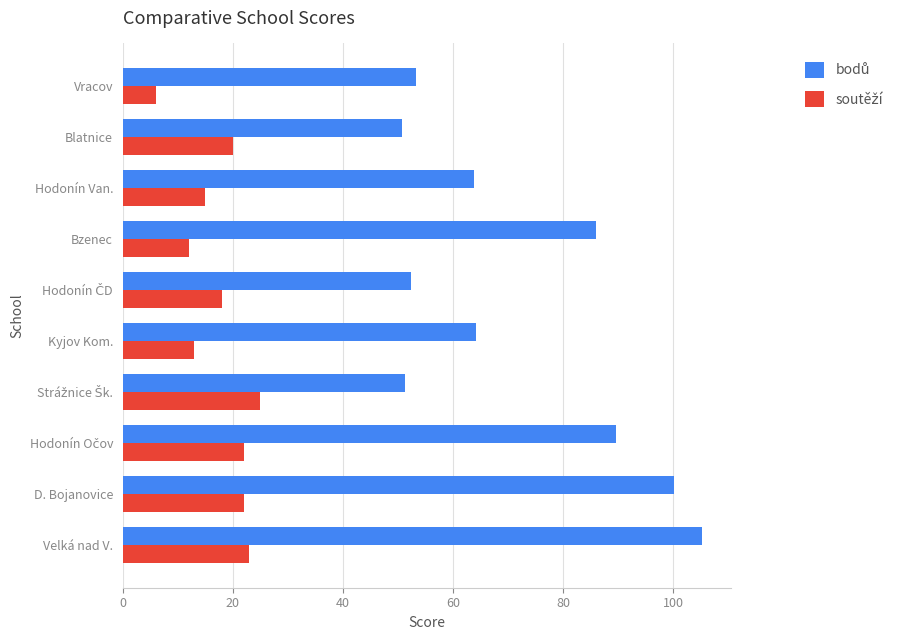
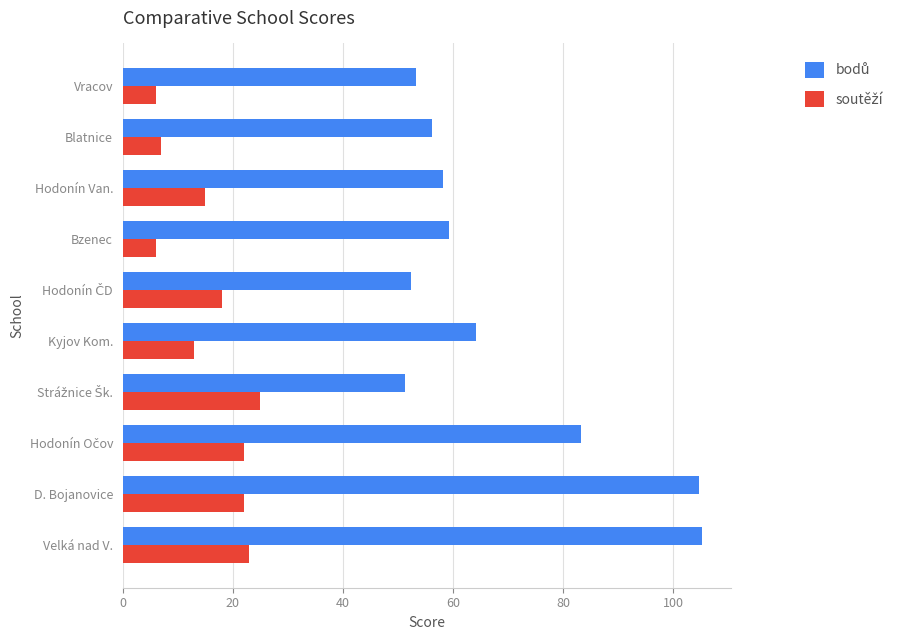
  {
    "bodů": {
      "Vracov": 53,
-     "Blatnice": 51,
-     "Hodonín Van.": 64,
-     "Bzenec": 86,
+     "Blatnice": 56,
+     "Hodonín Van.": 58,
+     "Bzenec": 59,
      "Hodonín ČD": 52,
      "Kyjov Kom.": 64,
      "Strážnice Šk.": 51,
-     "Hodonín Očov": 90,
-     "D. Bojanovice": 100,
+     "Hodonín Očov": 83,
+     "D. Bojanovice": 105,
      "Velká nad V.": 105
    },
    "soutěží": {
      "Vracov": 6,
-     "Blatnice": 20,
+     "Blatnice": 7,
      "Hodonín Van.": 15,
-     "Bzenec": 12,
+     "Bzenec": 6,
      "Hodonín ČD": 18,
      "Kyjov Kom.": 13,
      "Strážnice Šk.": 25,
      "Hodonín Očov": 22,
      "D. Bojanovice": 22,
      "Velká nad V.": 23
    }
  }
